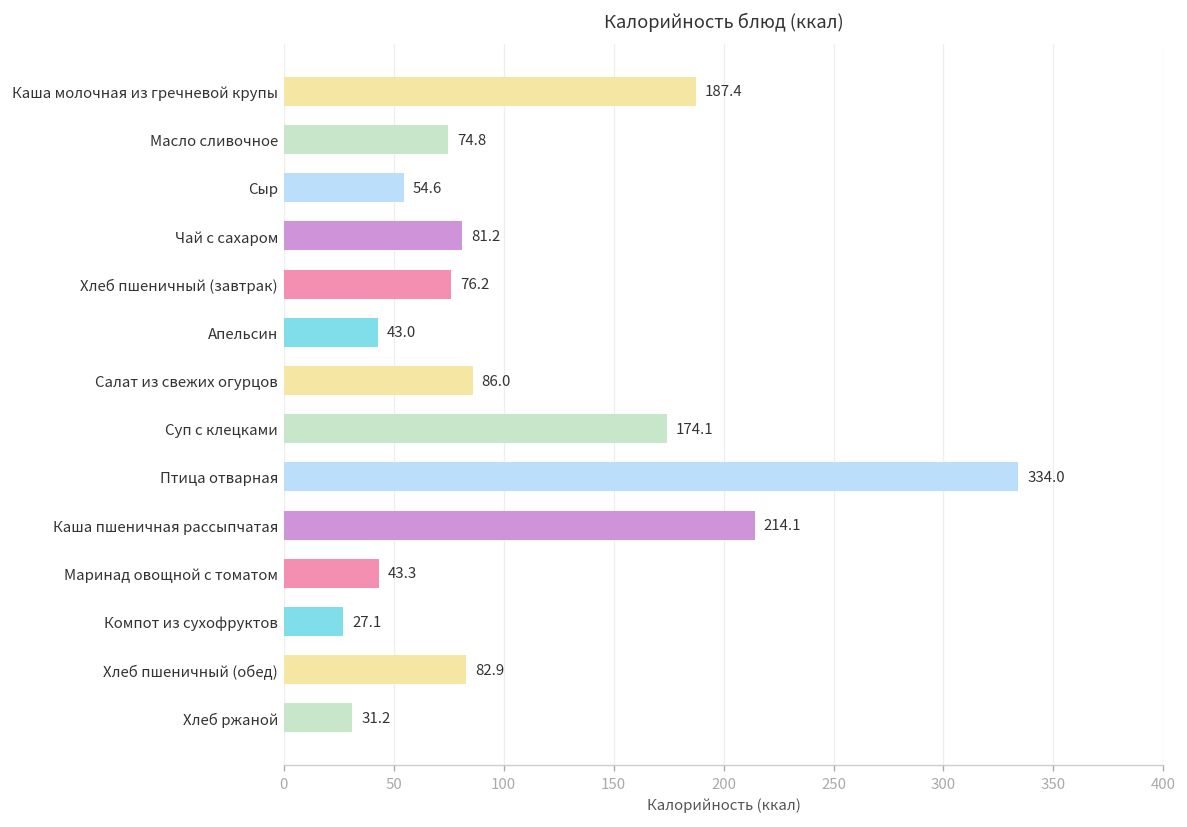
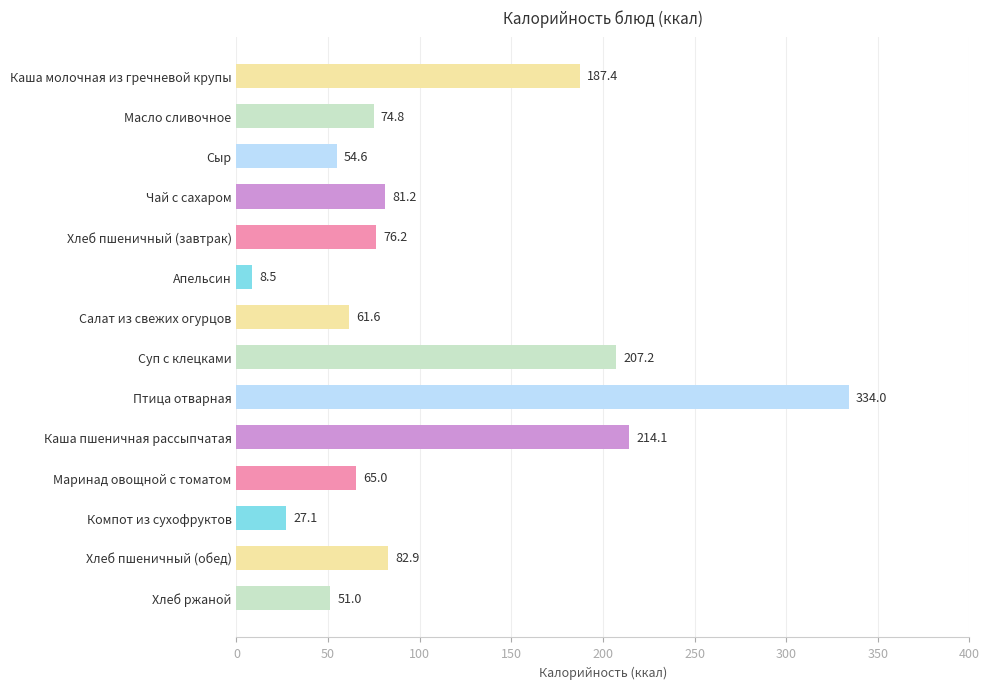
  {
    "Каша молочная из гречневой крупы": 187.4,
    "Масло сливочное": 74.8,
    "Сыр": 54.6,
    "Чай с сахаром": 81.2,
    "Хлеб пшеничный (завтрак)": 76.2,
-   "Апельсин": 43.0,
-   "Салат из свежих огурцов": 86.0,
-   "Суп с клецками": 174.1,
+   "Апельсин": 8.5,
+   "Салат из свежих огурцов": 61.6,
+   "Суп с клецками": 207.2,
    "Птица отварная": 334.0,
    "Каша пшеничная рассыпчатая": 214.1,
-   "Маринад овощной с томатом": 43.3,
+   "Маринад овощной с томатом": 65.0,
    "Компот из сухофруктов": 27.1,
    "Хлеб пшеничный (обед)": 82.9,
-   "Хлеб ржаной": 31.2
+   "Хлеб ржаной": 51.0
  }
